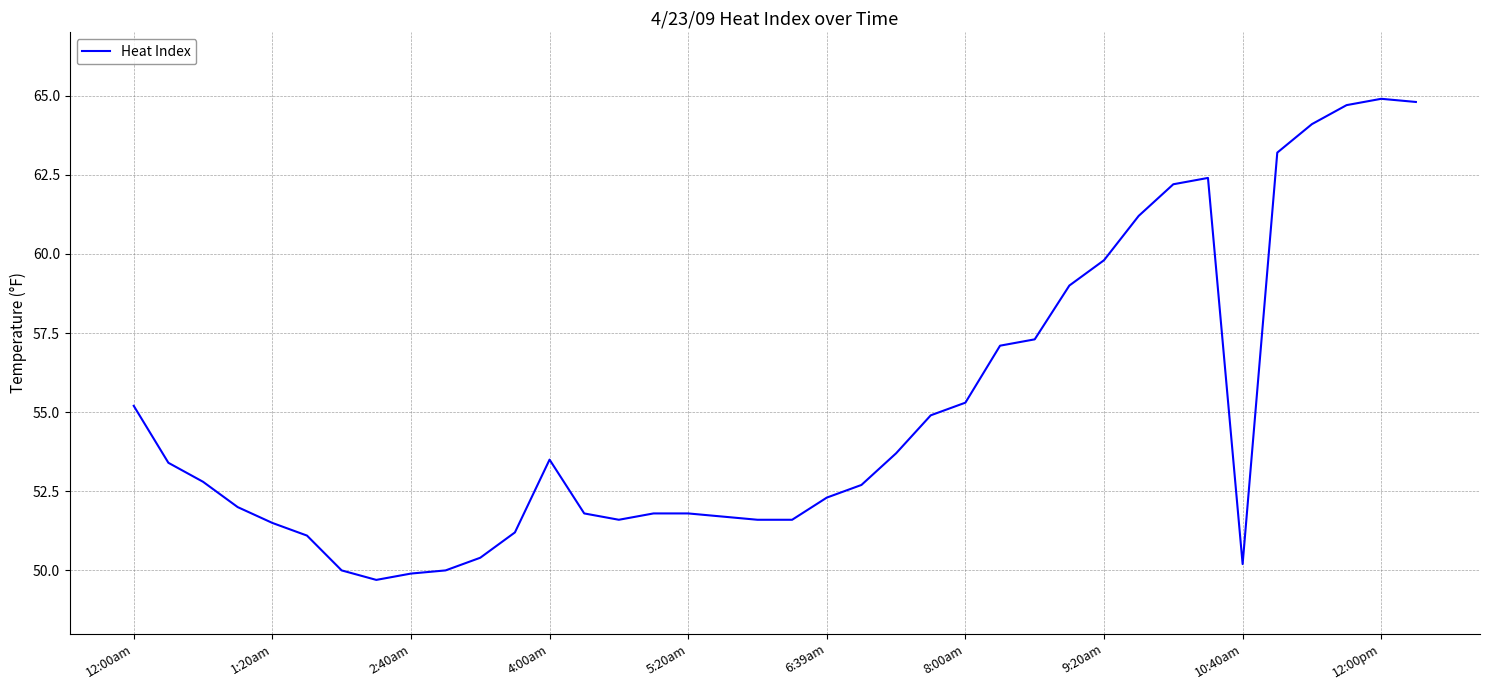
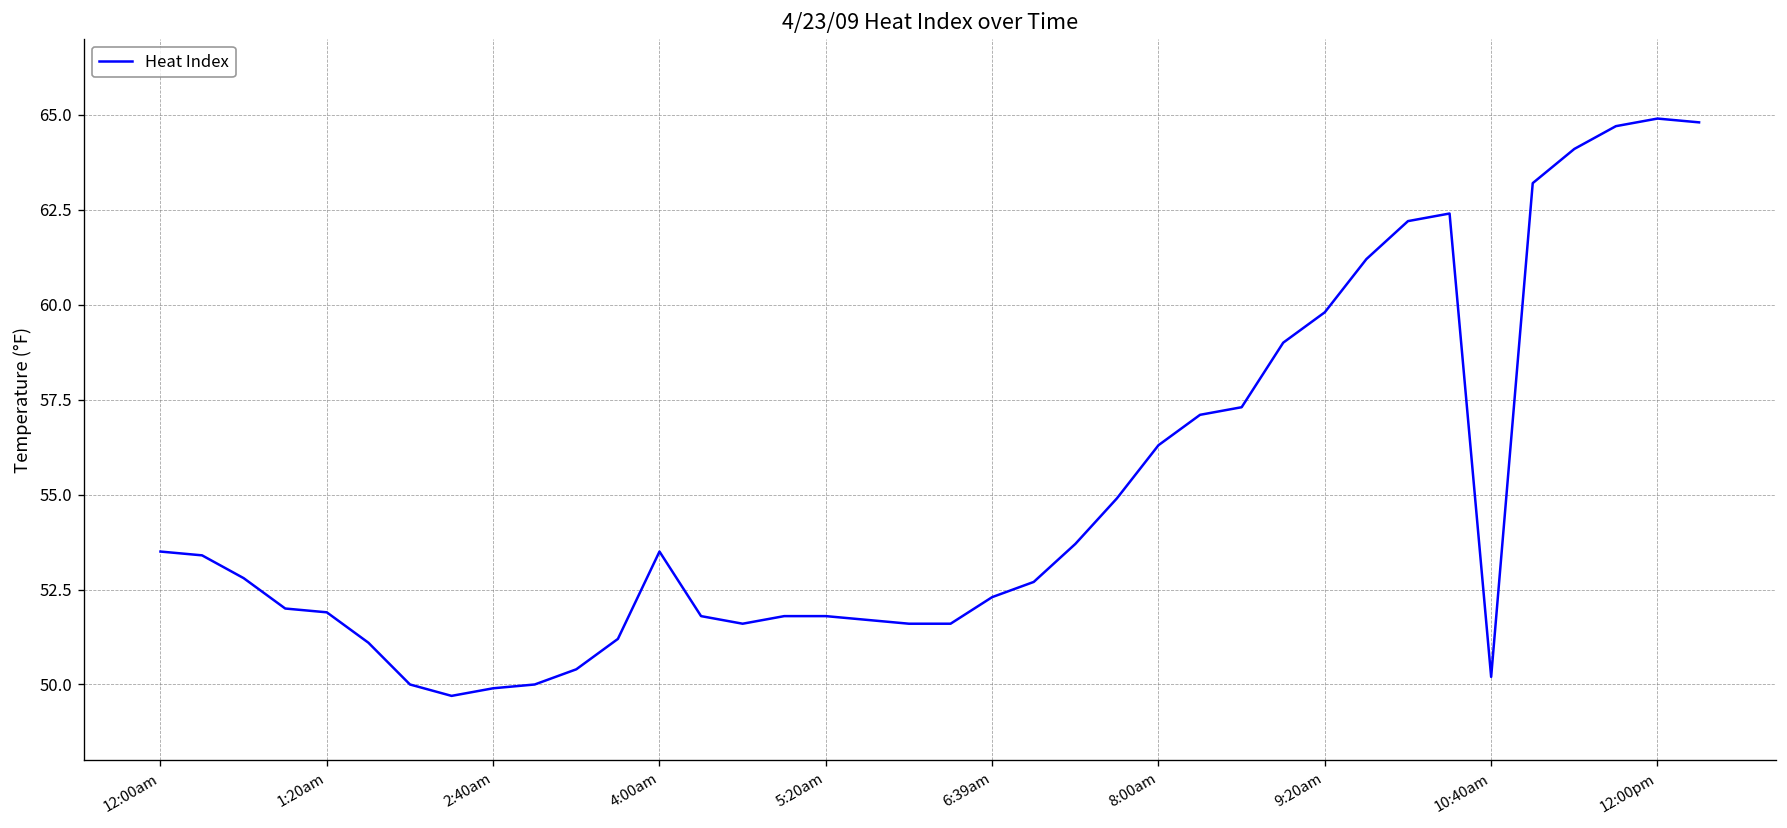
  {
-   "12:00am": 55.2,
-   "1:20am": 51.5,
+   "12:00am": 53.5,
+   "1:20am": 51.9,
    "2:40am": 49.9,
    "4:00am": 53.5,
    "5:20am": 51.8,
    "6:39am": 52.3,
-   "8:00am": 55.3,
+   "8:00am": 56.3,
    "9:20am": 59.8,
    "10:40am": 50.2,
    "12:00pm": 64.9
  }
